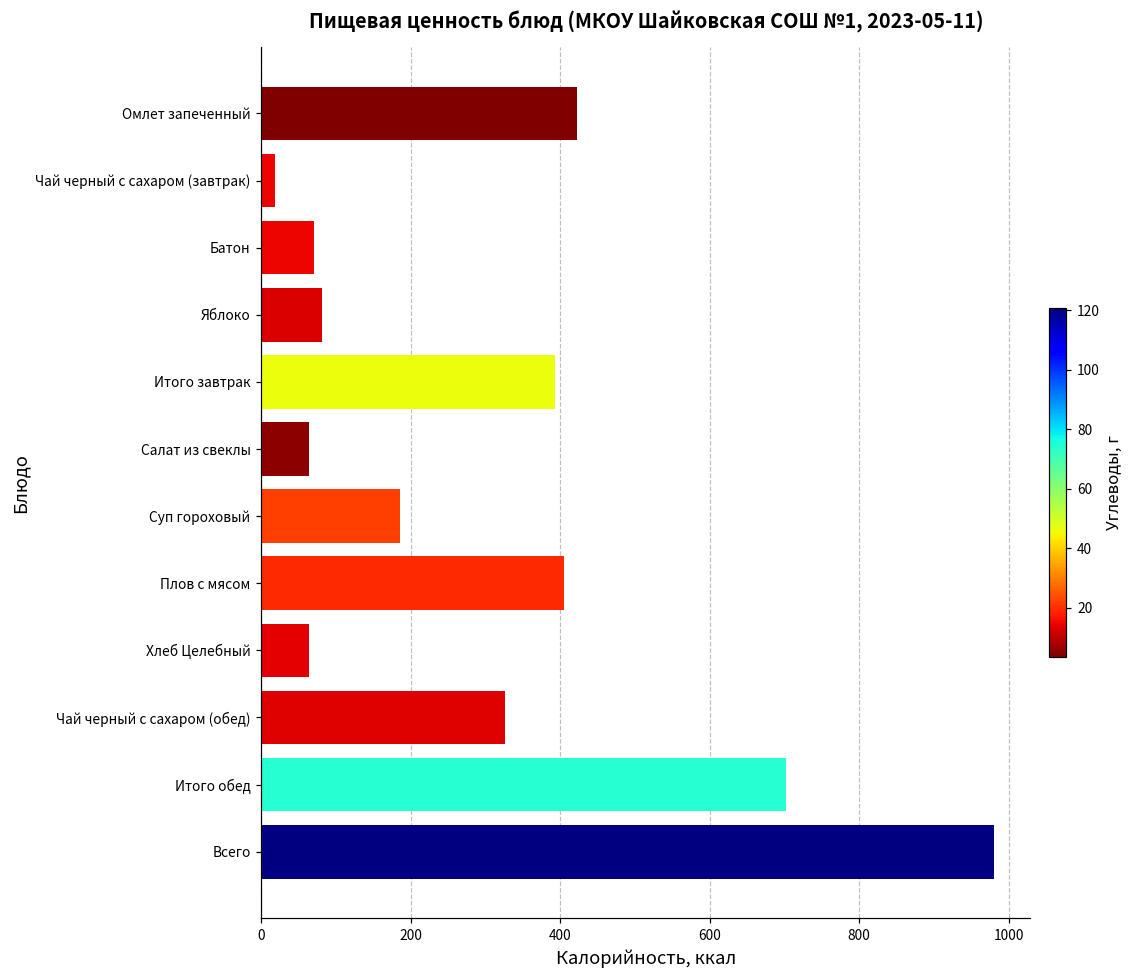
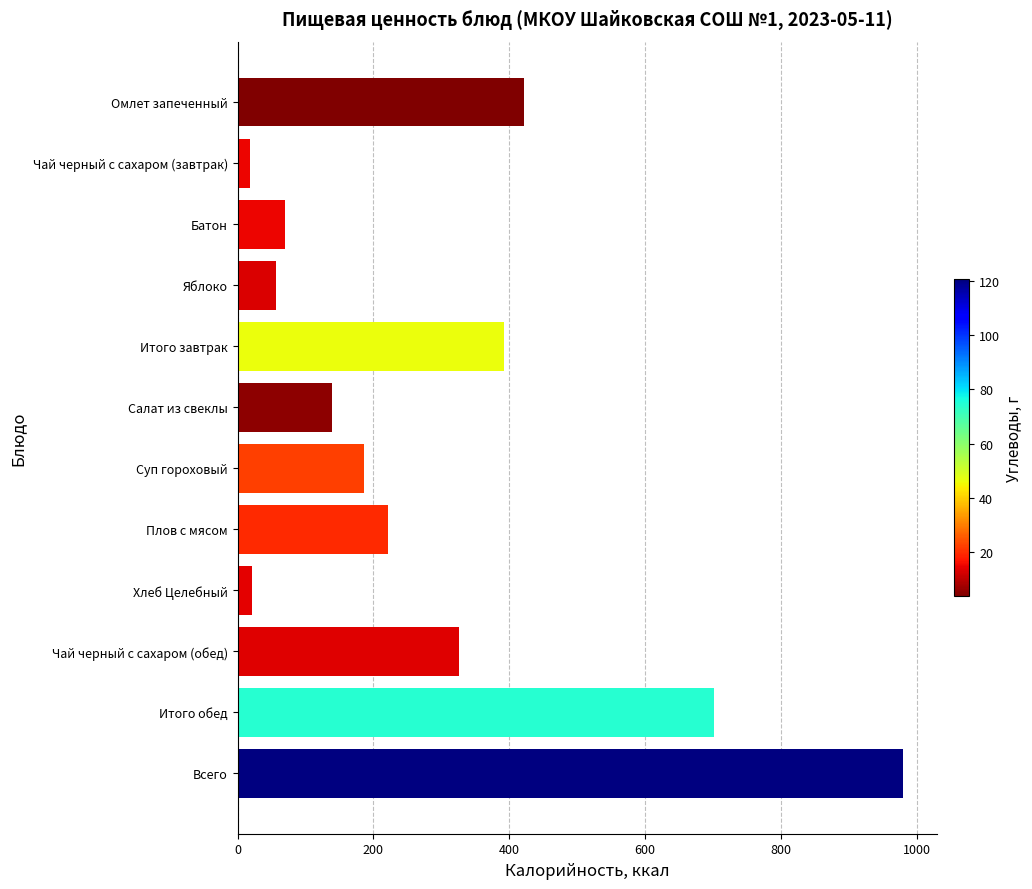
  {
    "Омлет запеченный": 420,
    "Чай черный с сахаром (завтрак)": 20,
    "Батон": 70,
-   "Яблоко": 80,
+   "Яблоко": 60,
    "Итого завтрак": 390,
-   "Салат из свеклы": 60,
+   "Салат из свеклы": 140,
    "Суп гороховый": 190,
-   "Плов с мясом": 410,
-   "Хлеб Целебный": 60,
+   "Плов с мясом": 220,
+   "Хлеб Целебный": 20,
    "Чай черный с сахаром (обед)": 330,
    "Итого обед": 700,
    "Всего": 980
  }
